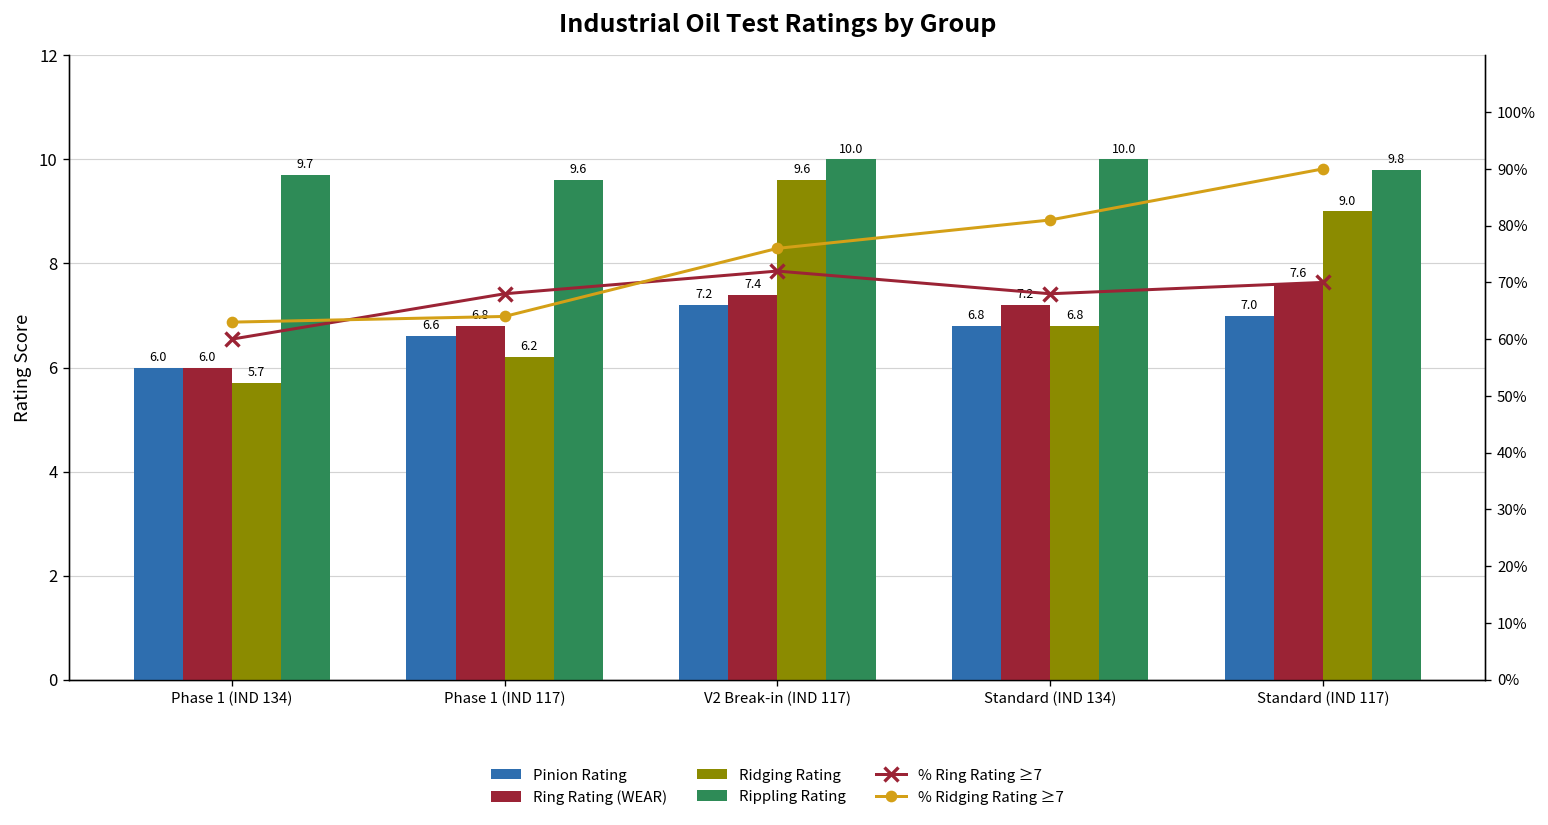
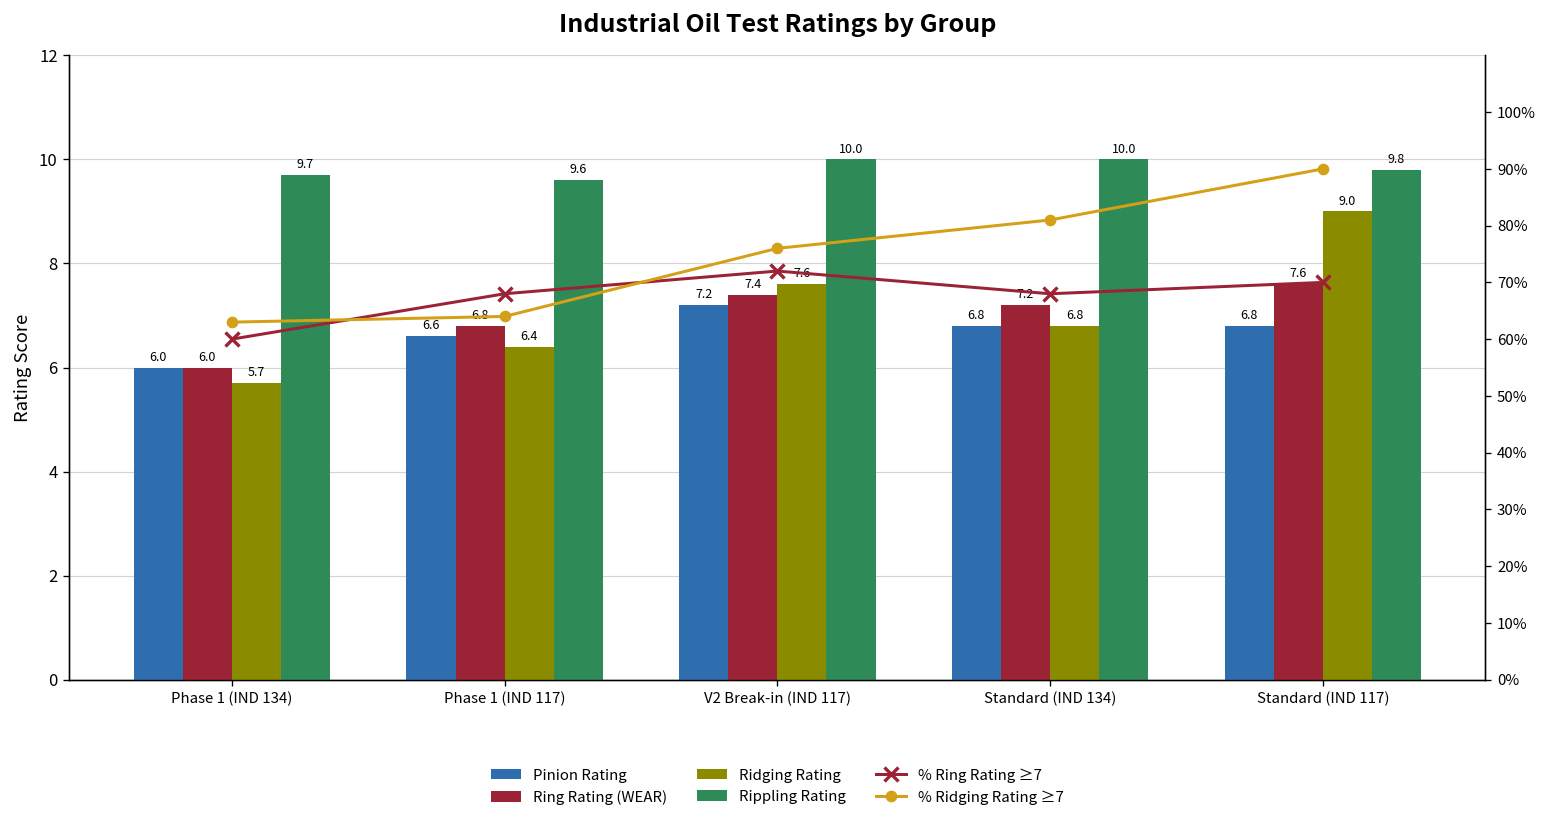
  {
    "Pinion Rating": {
      "Phase 1 (IND 134)": 6.0,
      "Phase 1 (IND 117)": 6.6,
      "V2 Break-in (IND 117)": 7.2,
      "Standard (IND 134)": 6.8,
-     "Standard (IND 117)": 7.0
+     "Standard (IND 117)": 6.8
    },
    "Ridging Rating": {
      "Phase 1 (IND 134)": 5.7,
-     "Phase 1 (IND 117)": 6.2,
-     "V2 Break-in (IND 117)": 9.6,
+     "Phase 1 (IND 117)": 6.4,
+     "V2 Break-in (IND 117)": 7.6,
      "Standard (IND 134)": 6.8,
      "Standard (IND 117)": 9.0
    },
    "Rippling Rating": {
      "Phase 1 (IND 134)": 9.7,
      "Phase 1 (IND 117)": 9.6,
      "V2 Break-in (IND 117)": 10.0,
      "Standard (IND 134)": 10.0,
      "Standard (IND 117)": 9.8
    }
  }
